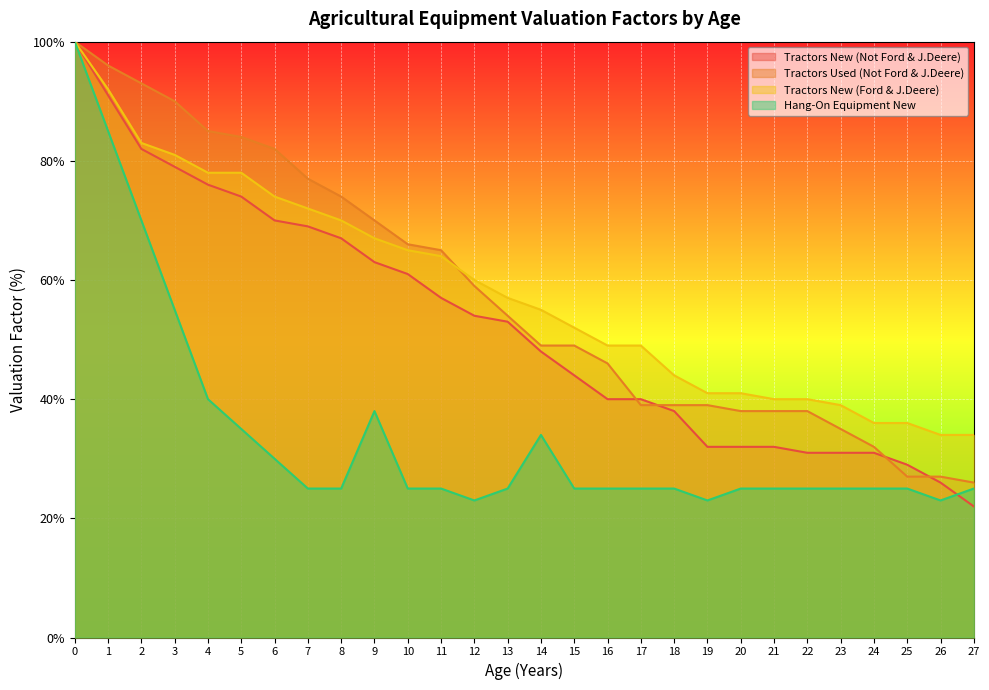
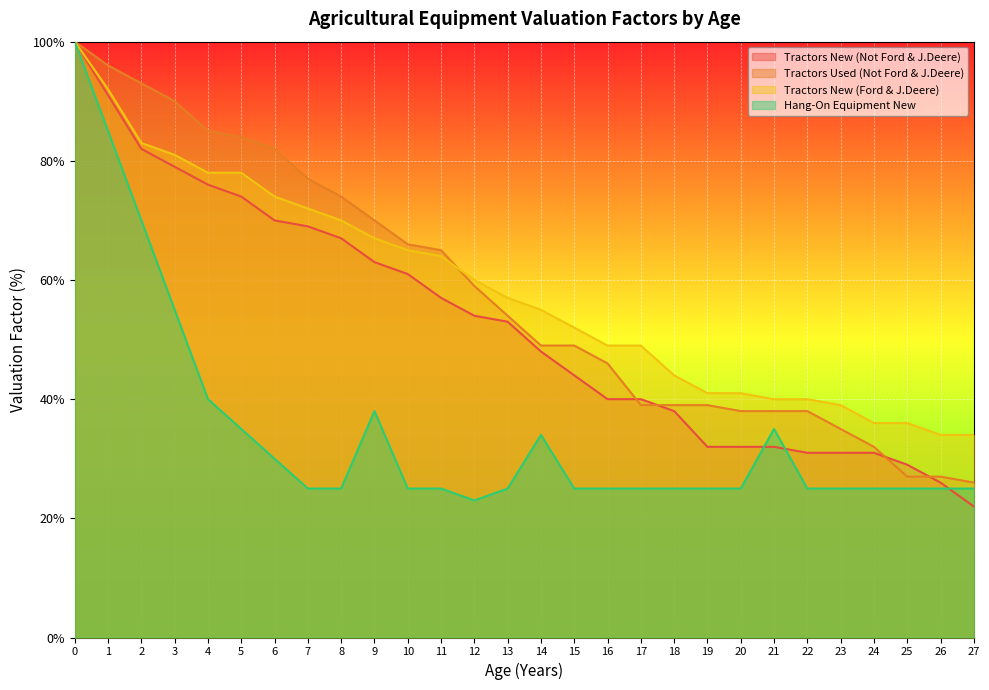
  {
    "Hang-On Equipment New": {
      "1": "85%",
      "2": "70%",
      "3": "55%",
      "4": "40%",
      "5": "35%",
      "6": "30%",
      "7": "25%",
      "8": "25%",
      "9": "38%",
      "10": "25%",
      "11": "25%",
      "12": "23%",
      "13": "25%",
      "14": "34%",
      "15": "25%",
      "16": "25%",
      "17": "25%",
      "18": "25%",
-     "19": "23%",
+     "19": "25%",
      "20": "25%",
-     "21": "25%",
+     "21": "35%",
      "22": "25%",
      "23": "25%",
      "24": "25%",
      "25": "25%",
-     "26": "23%",
+     "26": "25%",
      "27": "25%"
    }
  }
